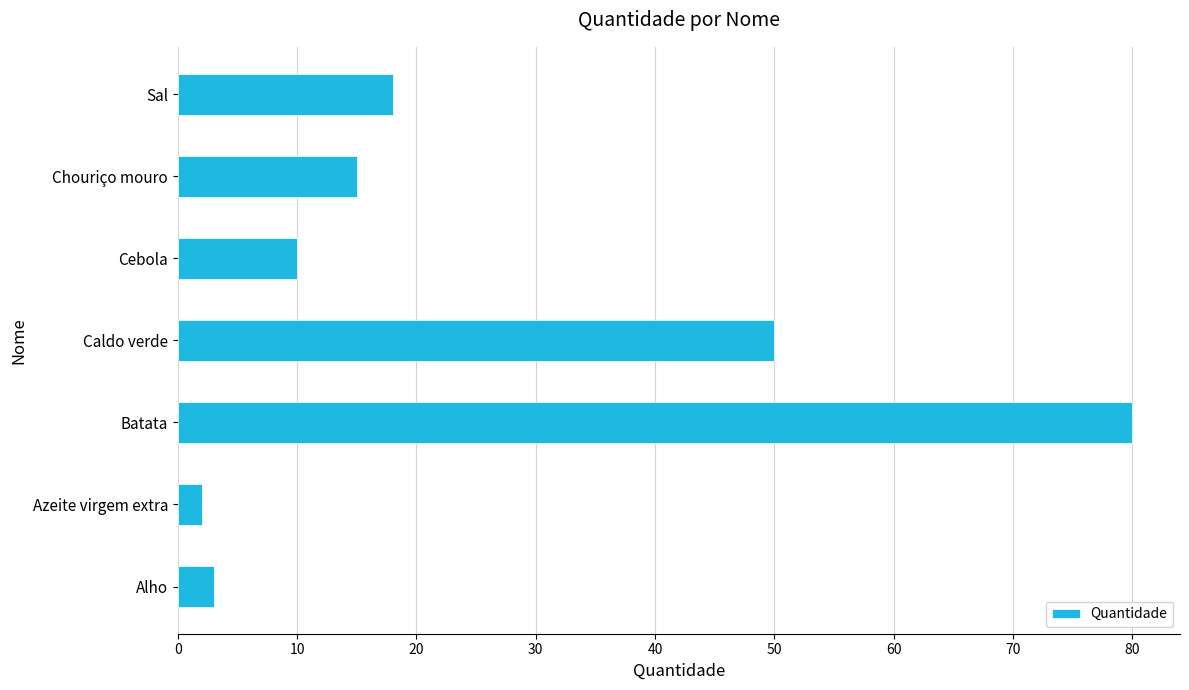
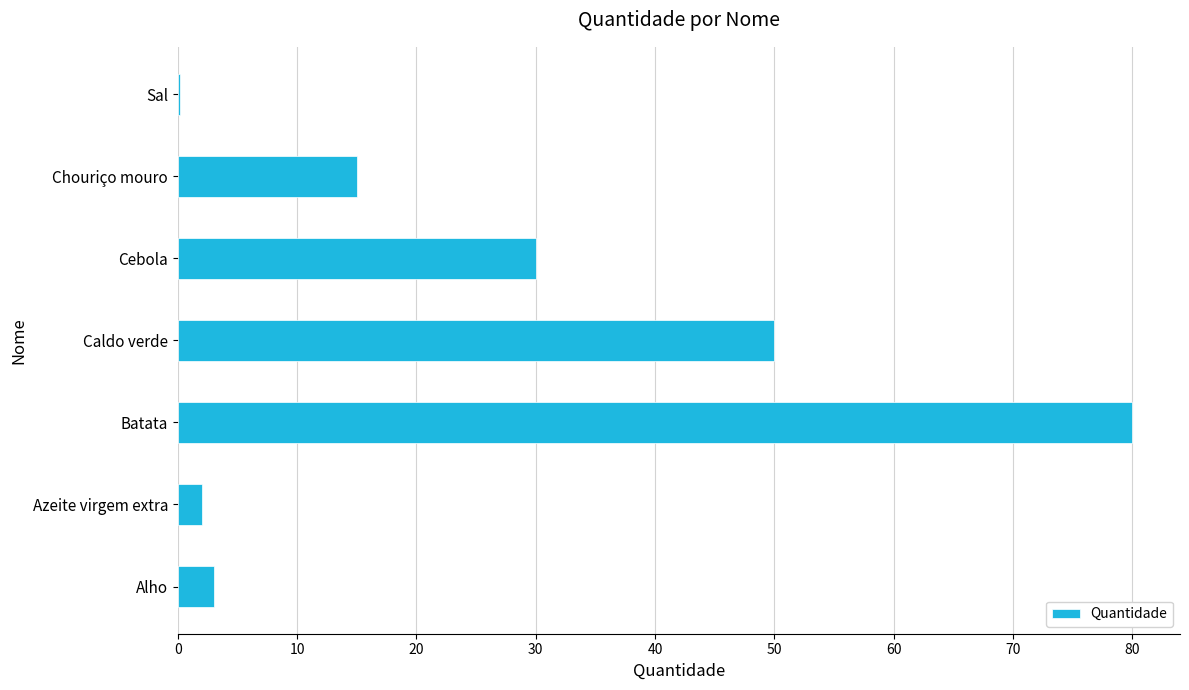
  {
-   "Sal": 18.0,
+   "Sal": 0.2,
    "Chouriço mouro": 15.0,
-   "Cebola": 10,
+   "Cebola": 30,
    "Caldo verde": 50.0,
    "Batata": 80.0,
    "Azeite virgem extra": 2.0,
    "Alho": 3.0
  }
